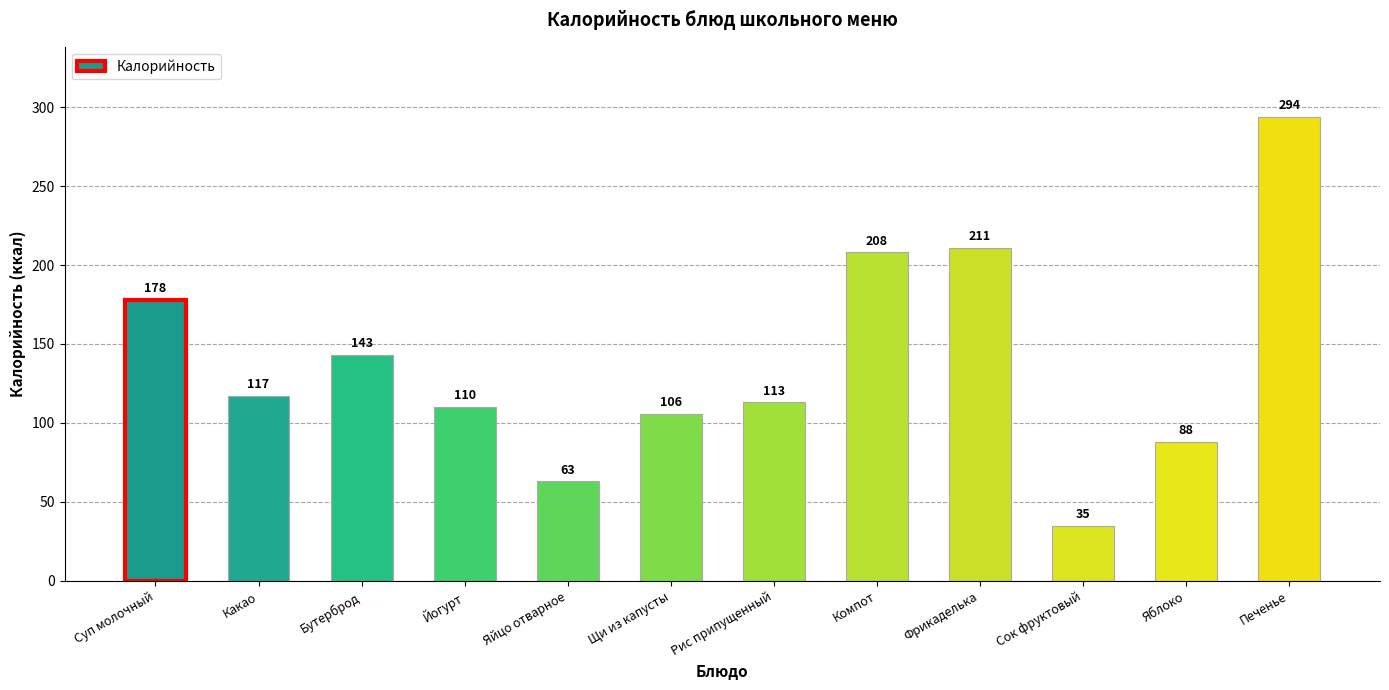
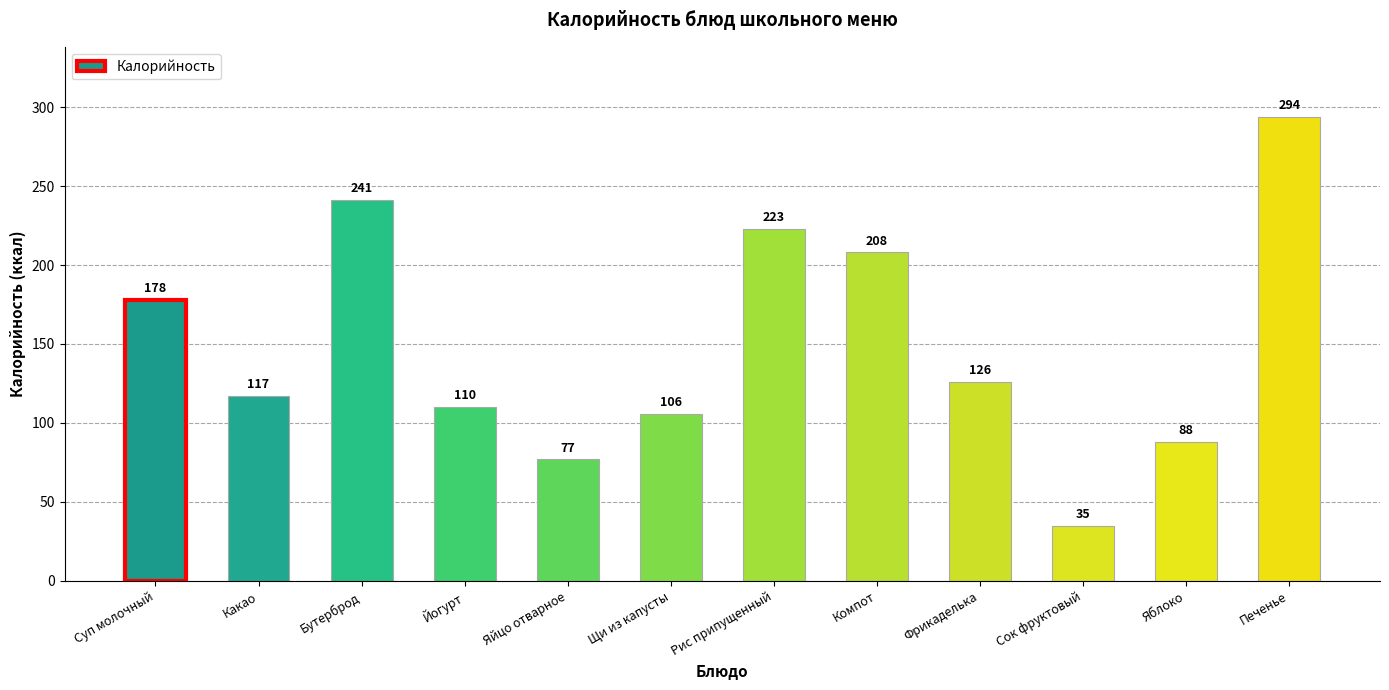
  {
    "Суп молочный": 178,
    "Какао": 117,
-   "Бутерброд": 143,
+   "Бутерброд": 241,
    "Йогурт": 110,
-   "Яйцо отварное": 63,
+   "Яйцо отварное": 77,
    "Щи из капусты": 106,
-   "Рис припущенный": 113,
+   "Рис припущенный": 223,
    "Компот": 208,
-   "Фрикаделька": 211,
+   "Фрикаделька": 126,
    "Сок фруктовый": 35,
    "Яблоко": 88,
    "Печенье": 294
  }
